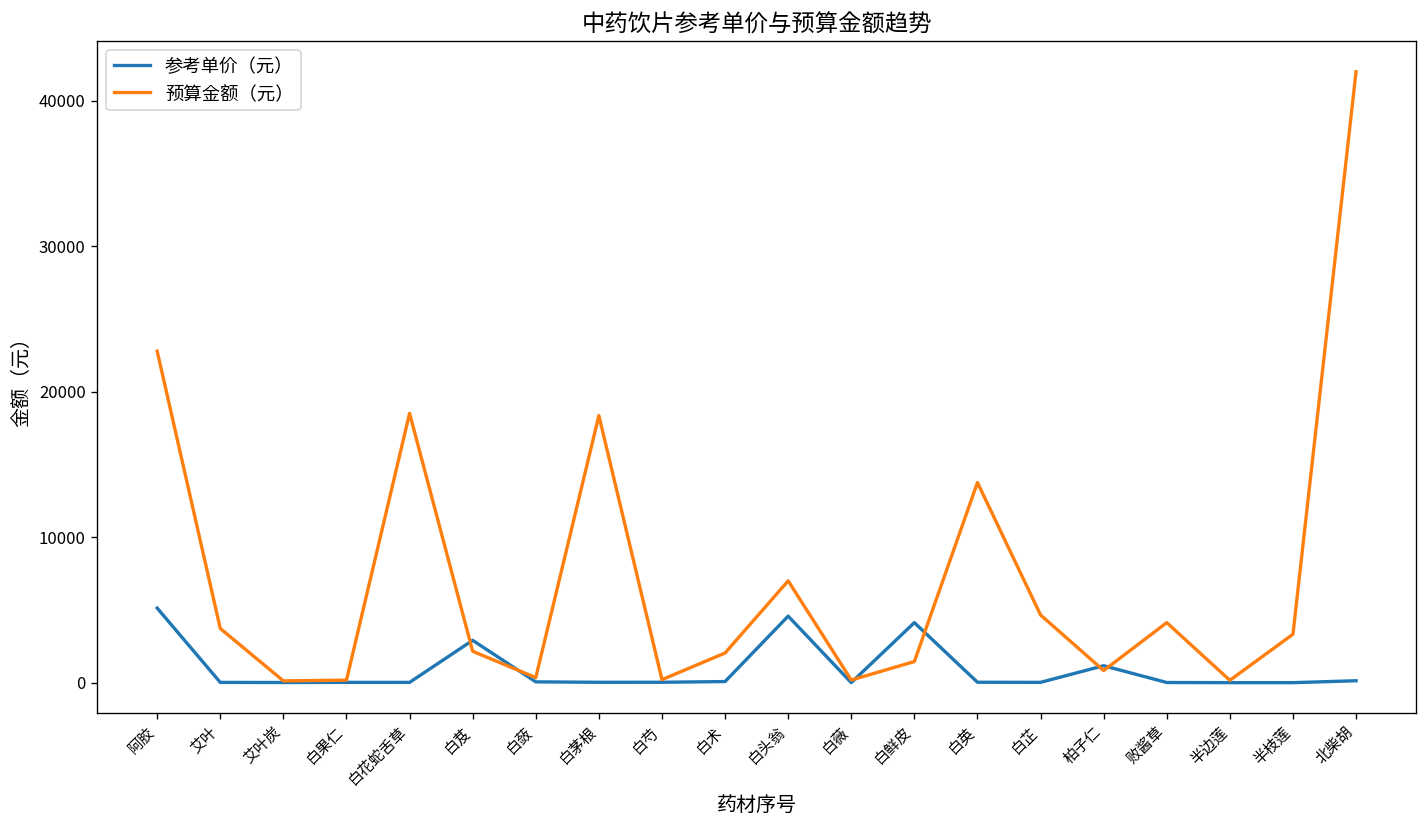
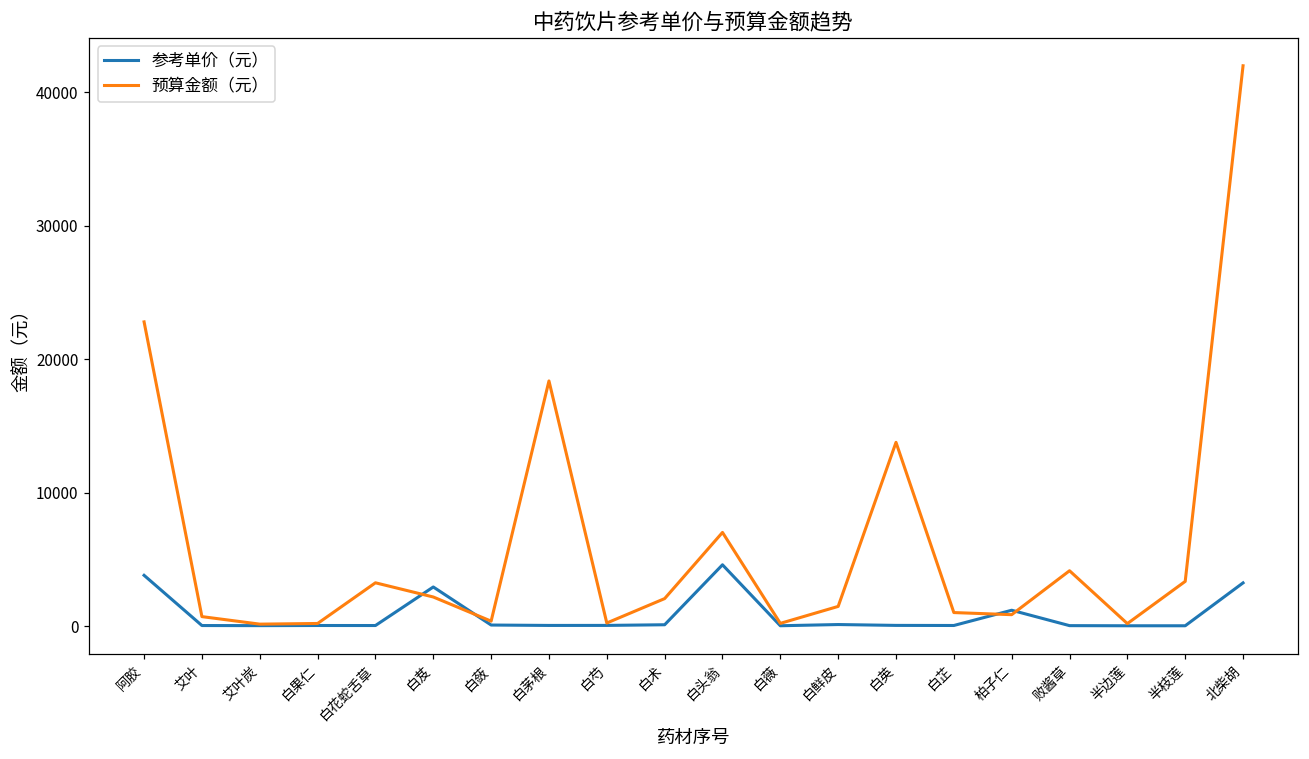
  {
    "参考单价（元）": {
-     "阿胶": 5100,
+     "阿胶": 3800,
      "艾叶": 0,
      "白花蛇舌草": 0,
      "白芨": 2900,
      "白蔹": 100,
      "白茅根": 0,
      "白术": 100,
      "白头翁": 4600,
-     "白鲜皮": 4100,
+     "白鲜皮": 100,
      "白英": 0,
      "白芷": 0,
      "柏子仁": 1200,
      "败酱草": 0,
      "半枝莲": 0,
-     "北柴胡": 200
+     "北柴胡": 3200
    },
    "预算金额（元）": {
      "阿胶": 22800,
-     "艾叶": 3700,
-     "白花蛇舌草": 18500,
+     "艾叶": 700,
+     "白花蛇舌草": 3200,
      "白芨": 2200,
      "白蔹": 400,
      "白茅根": 18400,
      "白术": 2100,
      "白头翁": 7000,
      "白鲜皮": 1500,
      "白英": 13800,
-     "白芷": 4700,
+     "白芷": 1000,
      "柏子仁": 900,
      "败酱草": 4100,
      "半枝莲": 3300,
      "北柴胡": 42000
    }
  }
